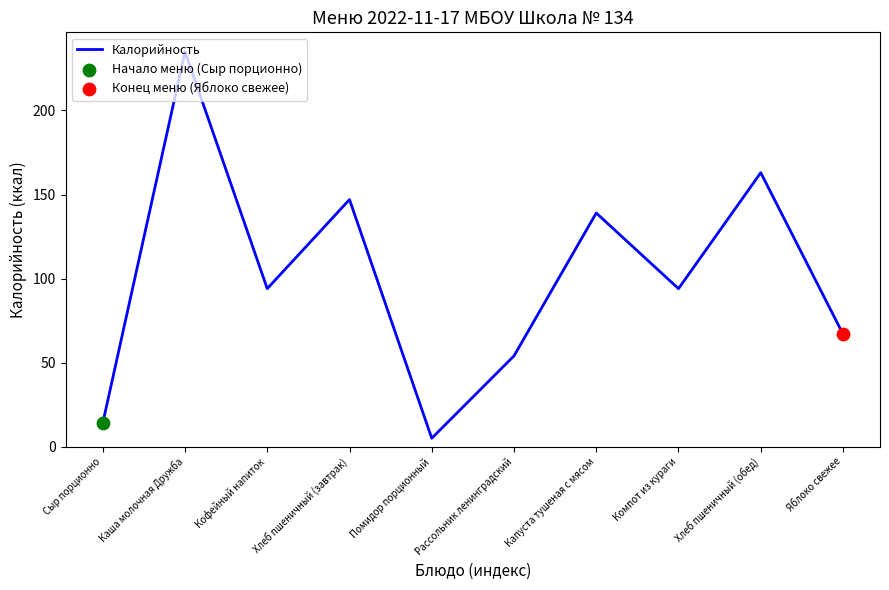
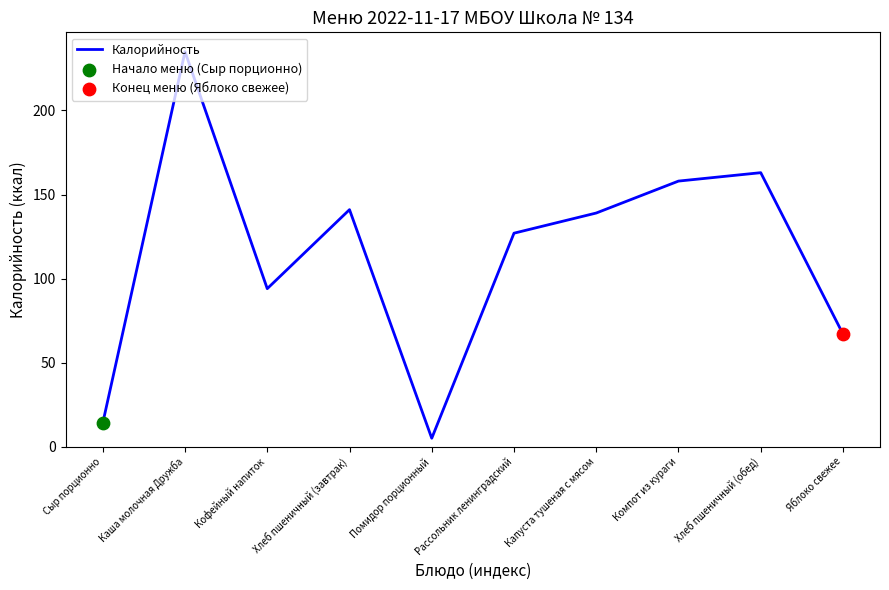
  {
    "Калорийность": {
      "Кофейный напиток": 94,
-     "Хлеб пшеничный (завтрак)": 147,
+     "Хлеб пшеничный (завтрак)": 141,
      "Помидор порционный": 5,
-     "Рассольник ленинградский": 54,
+     "Рассольник ленинградский": 127,
      "Капуста тушеная с мясом": 139,
-     "Компот из кураги": 94,
+     "Компот из кураги": 158,
      "Хлеб пшеничный (обед)": 163
    }
  }
